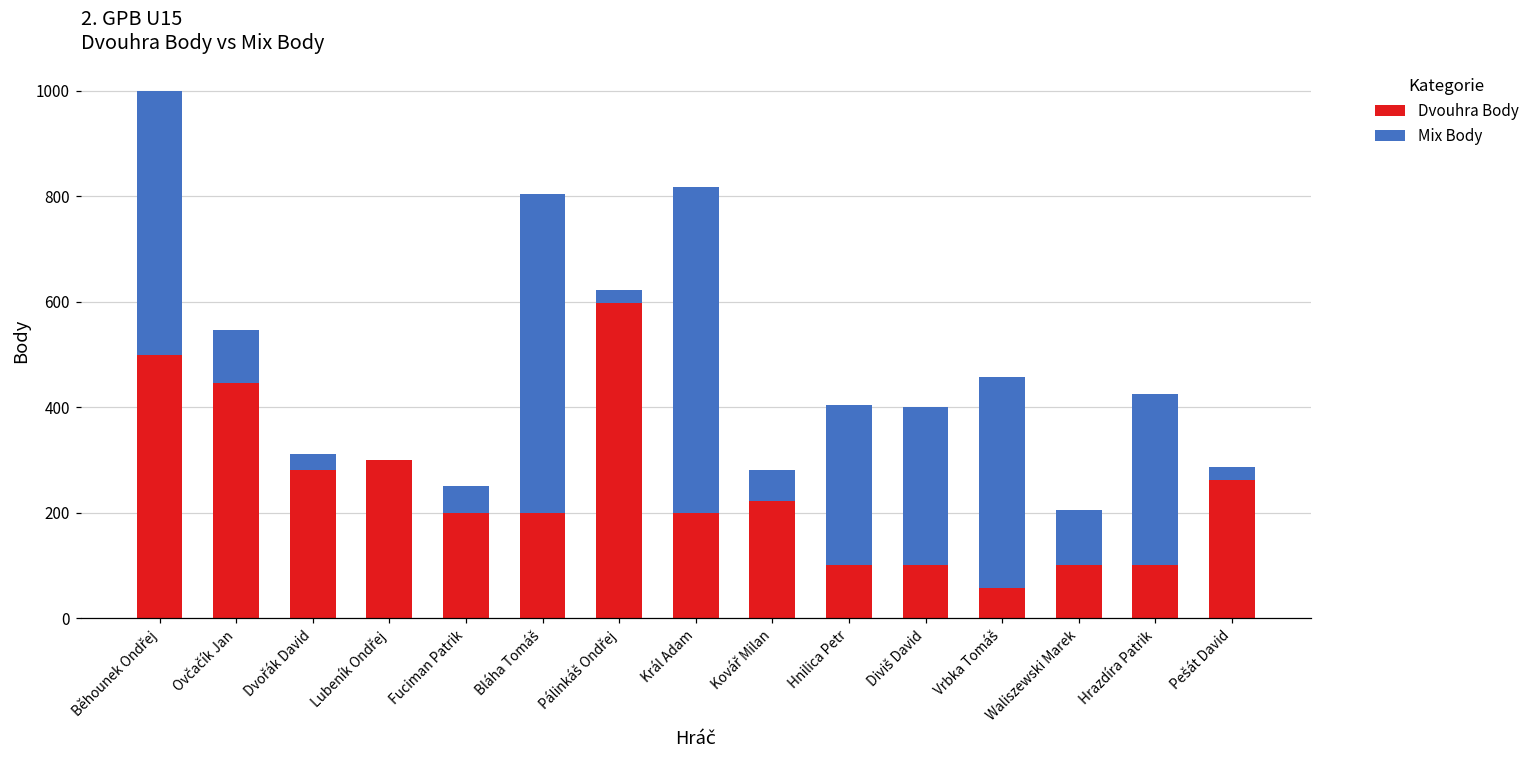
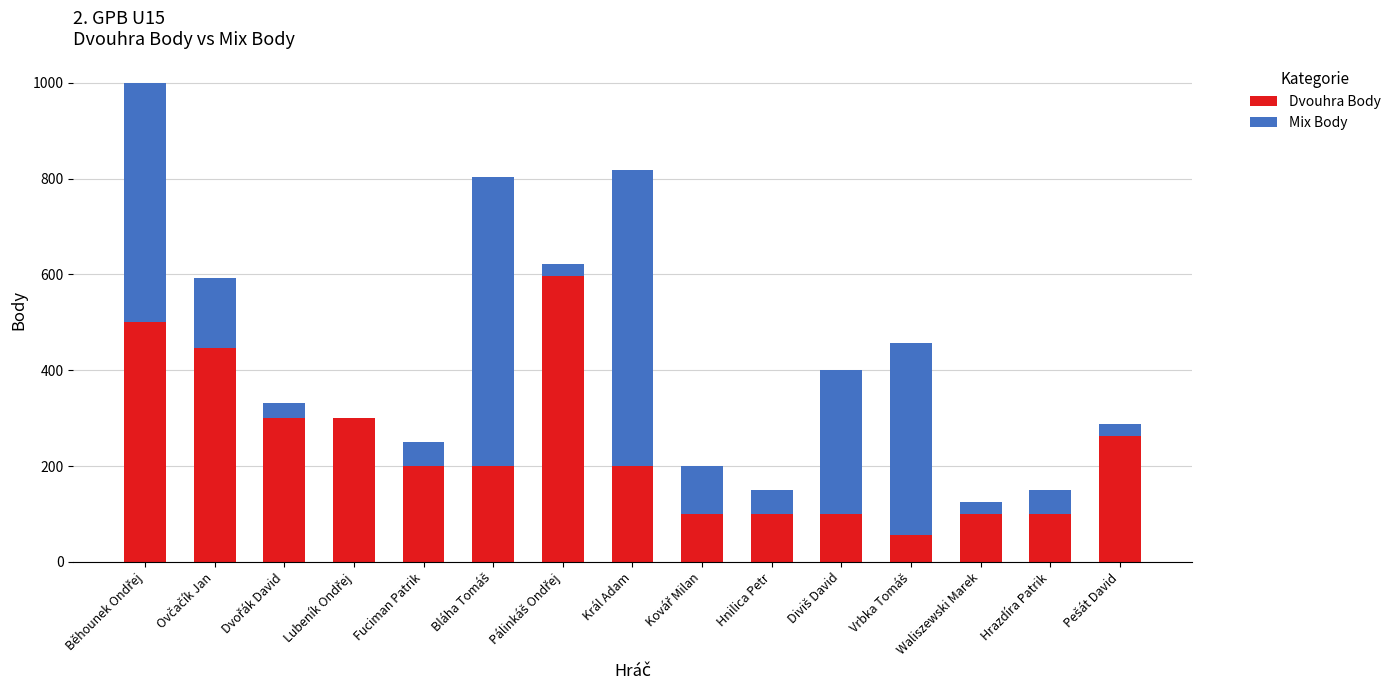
  {
    "Dvouhra Body": {
      "Běhounek Ondřej": 500,
      "Ovčačík Jan": 450,
-     "Dvořák David": 280,
+     "Dvořák David": 300,
      "Lubeník Ondřej": 300,
      "Fuciman Patrik": 200,
      "Bláha Tomáš": 200,
      "Pálinkáš Ondřej": 600,
      "Král Adam": 200,
-     "Kovář Milan": 220,
+     "Kovář Milan": 100,
      "Hnilica Petr": 100,
      "Diviš David": 100,
      "Vrbka Tomáš": 60,
      "Waliszewski Marek": 100,
      "Hrazdíra Patrik": 100,
      "Pešát David": 260
    },
    "Mix Body": {
      "Běhounek Ondřej": 500,
-     "Ovčačík Jan": 100,
+     "Ovčačík Jan": 150,
      "Dvořák David": 30,
      "Lubeník Ondřej": 0,
      "Fuciman Patrik": 50,
      "Bláha Tomáš": 600,
      "Pálinkáš Ondřej": 30,
      "Král Adam": 620,
-     "Kovář Milan": 60,
-     "Hnilica Petr": 310,
+     "Kovář Milan": 100,
+     "Hnilica Petr": 50,
      "Diviš David": 300,
      "Vrbka Tomáš": 400,
-     "Waliszewski Marek": 110,
-     "Hrazdíra Patrik": 330,
+     "Waliszewski Marek": 30,
+     "Hrazdíra Patrik": 50,
      "Pešát David": 30
    }
  }
